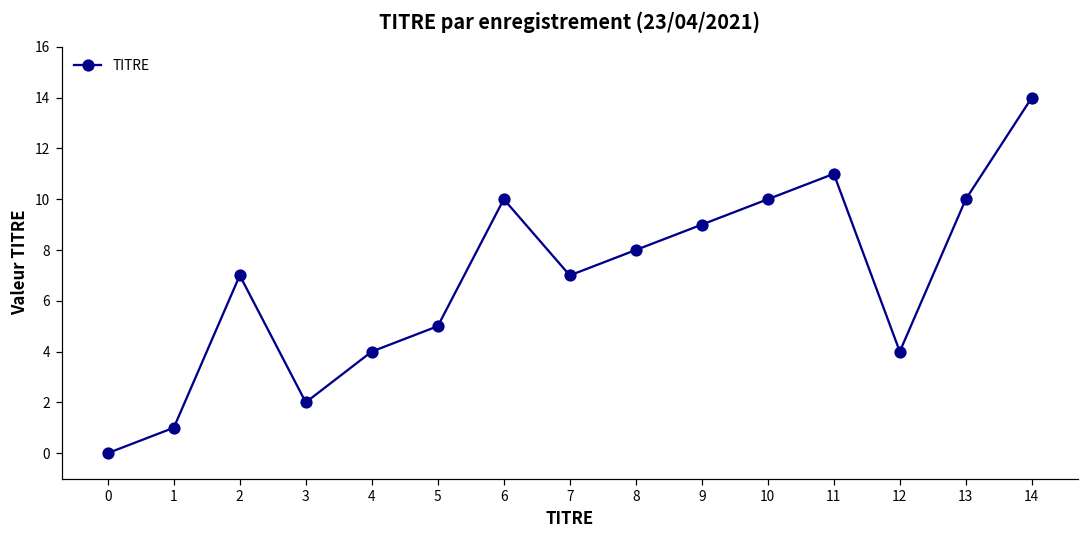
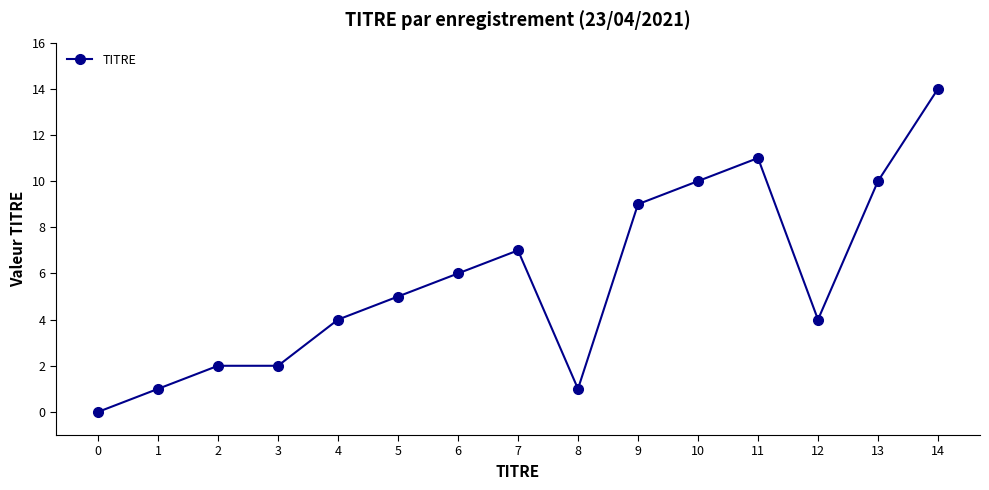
  {
    "0": 0,
    "1": 1,
-   "2": 7,
+   "2": 2,
    "3": 2,
    "4": 4,
    "5": 5,
-   "6": 10,
+   "6": 6,
    "7": 7,
-   "8": 8,
+   "8": 1,
    "9": 9,
    "10": 10,
    "11": 11,
    "12": 4,
    "13": 10,
    "14": 14
  }
